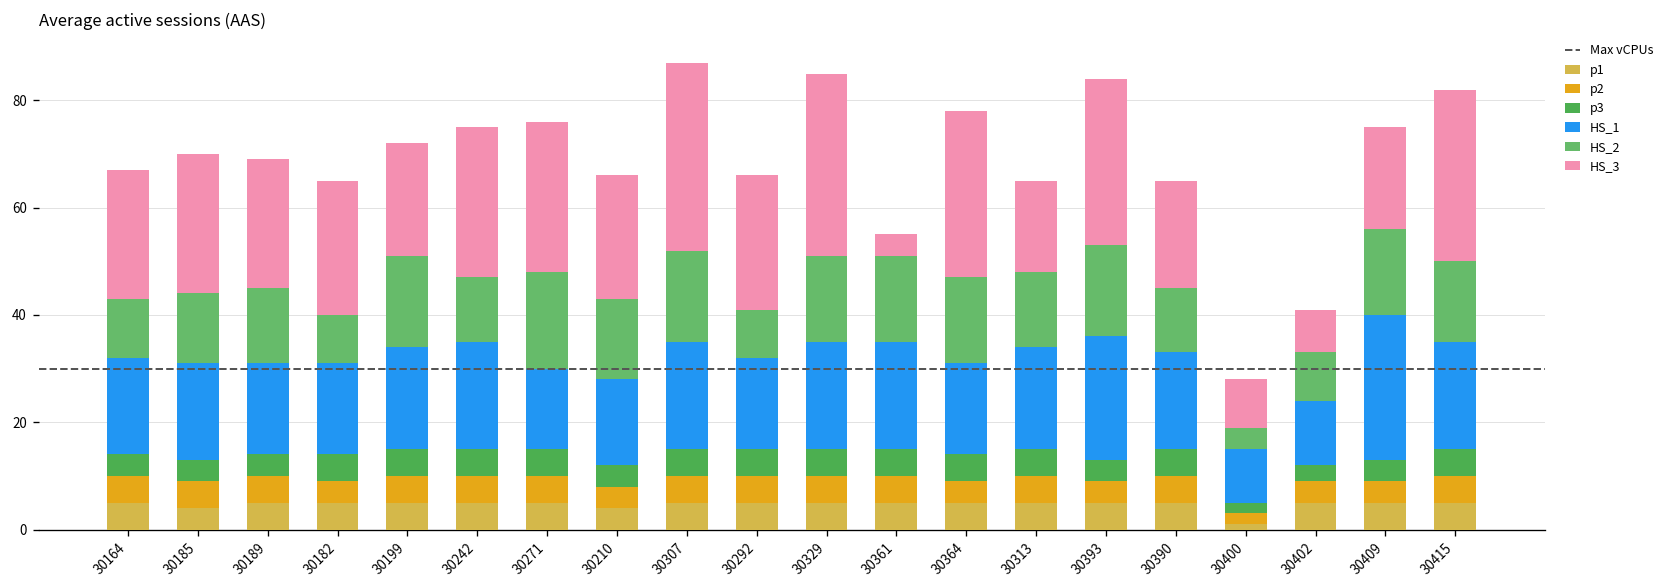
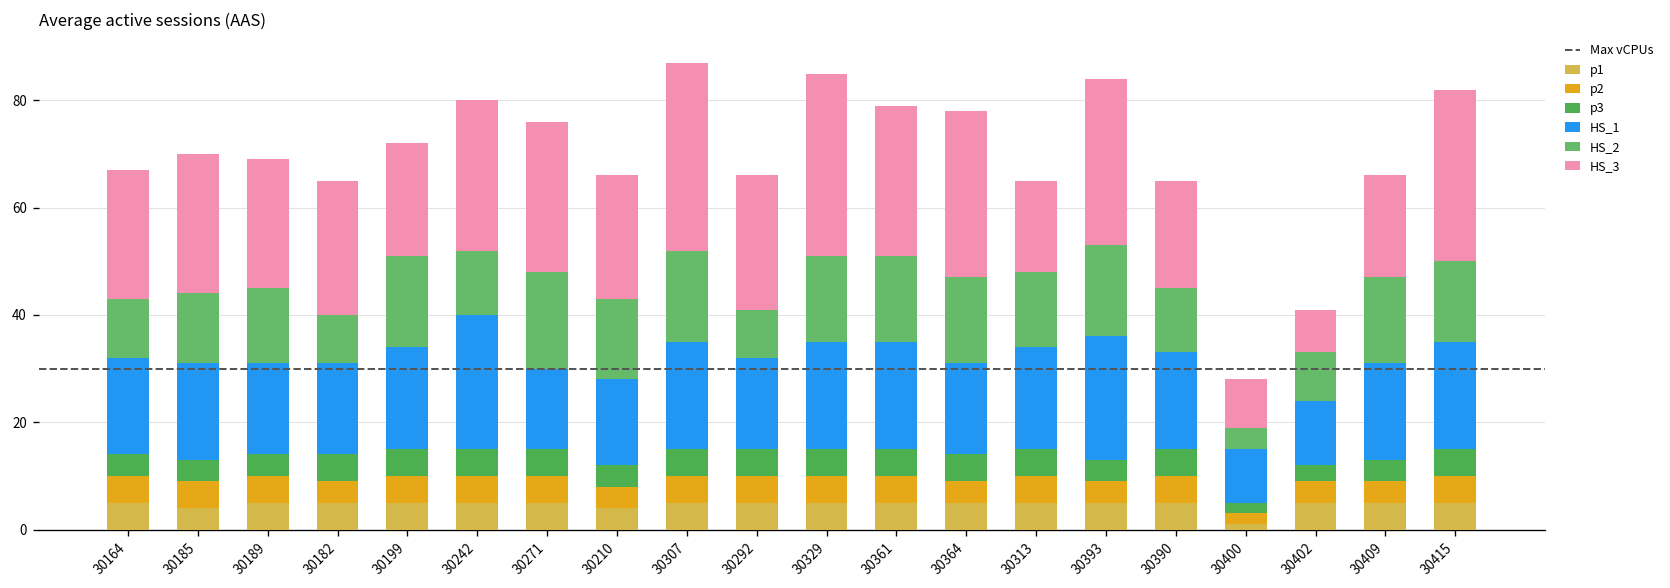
  {
    "HS_1": {
      "30164": 18,
      "30185": 18,
      "30189": 17,
      "30182": 17,
      "30199": 19,
-     "30242": 20,
+     "30242": 25,
      "30271": 15,
      "30210": 16,
      "30307": 20,
      "30292": 17,
      "30329": 20,
      "30361": 20,
      "30364": 17,
      "30313": 19,
      "30393": 23,
      "30390": 18,
      "30400": 10,
      "30402": 12,
-     "30409": 27,
+     "30409": 18,
      "30415": 20
    },
    "HS_3": {
      "30164": 24,
      "30185": 26,
      "30189": 24,
      "30182": 25,
      "30199": 21,
      "30242": 28,
      "30271": 28,
      "30210": 23,
      "30307": 35,
      "30292": 25,
      "30329": 34,
-     "30361": 4,
+     "30361": 28,
      "30364": 31,
      "30313": 17,
      "30393": 31,
      "30390": 20,
      "30400": 9,
      "30402": 8,
      "30409": 19,
      "30415": 32
    }
  }
